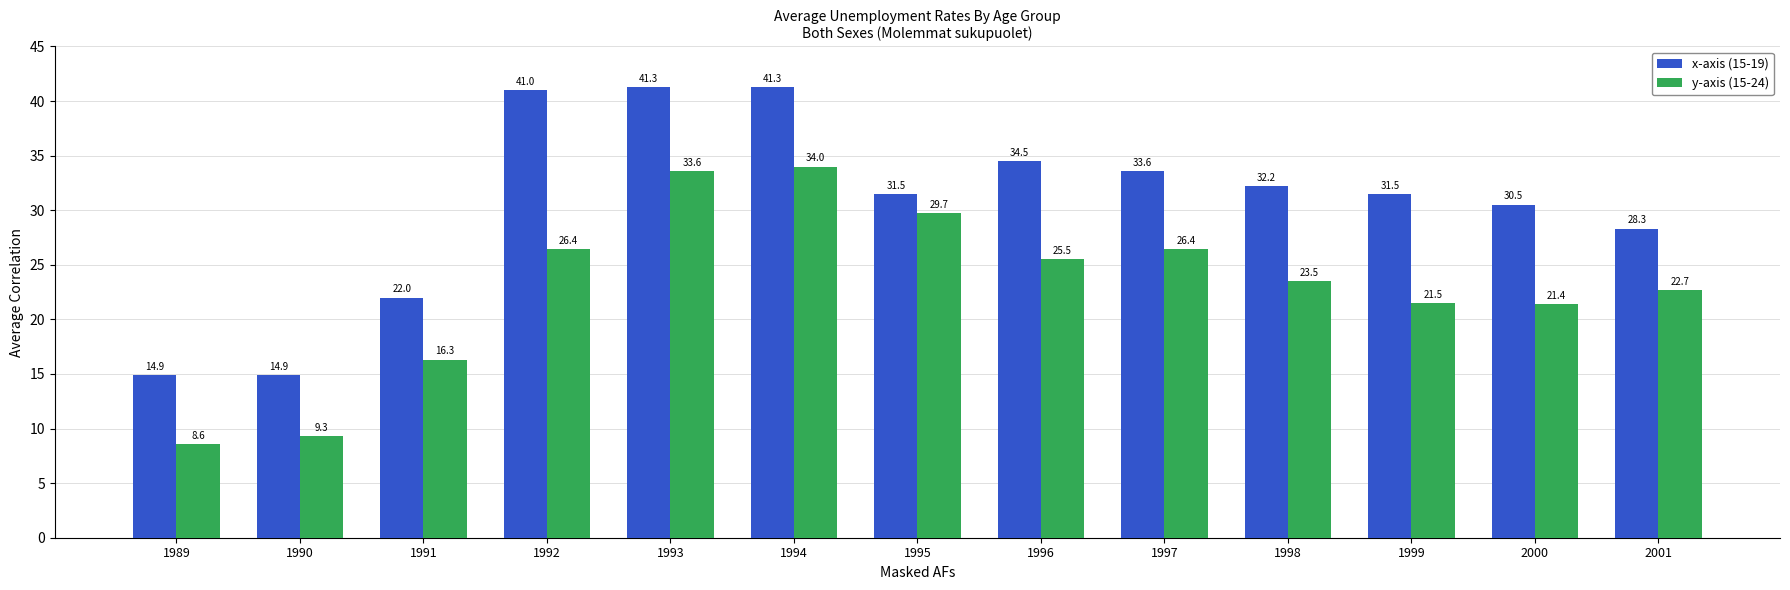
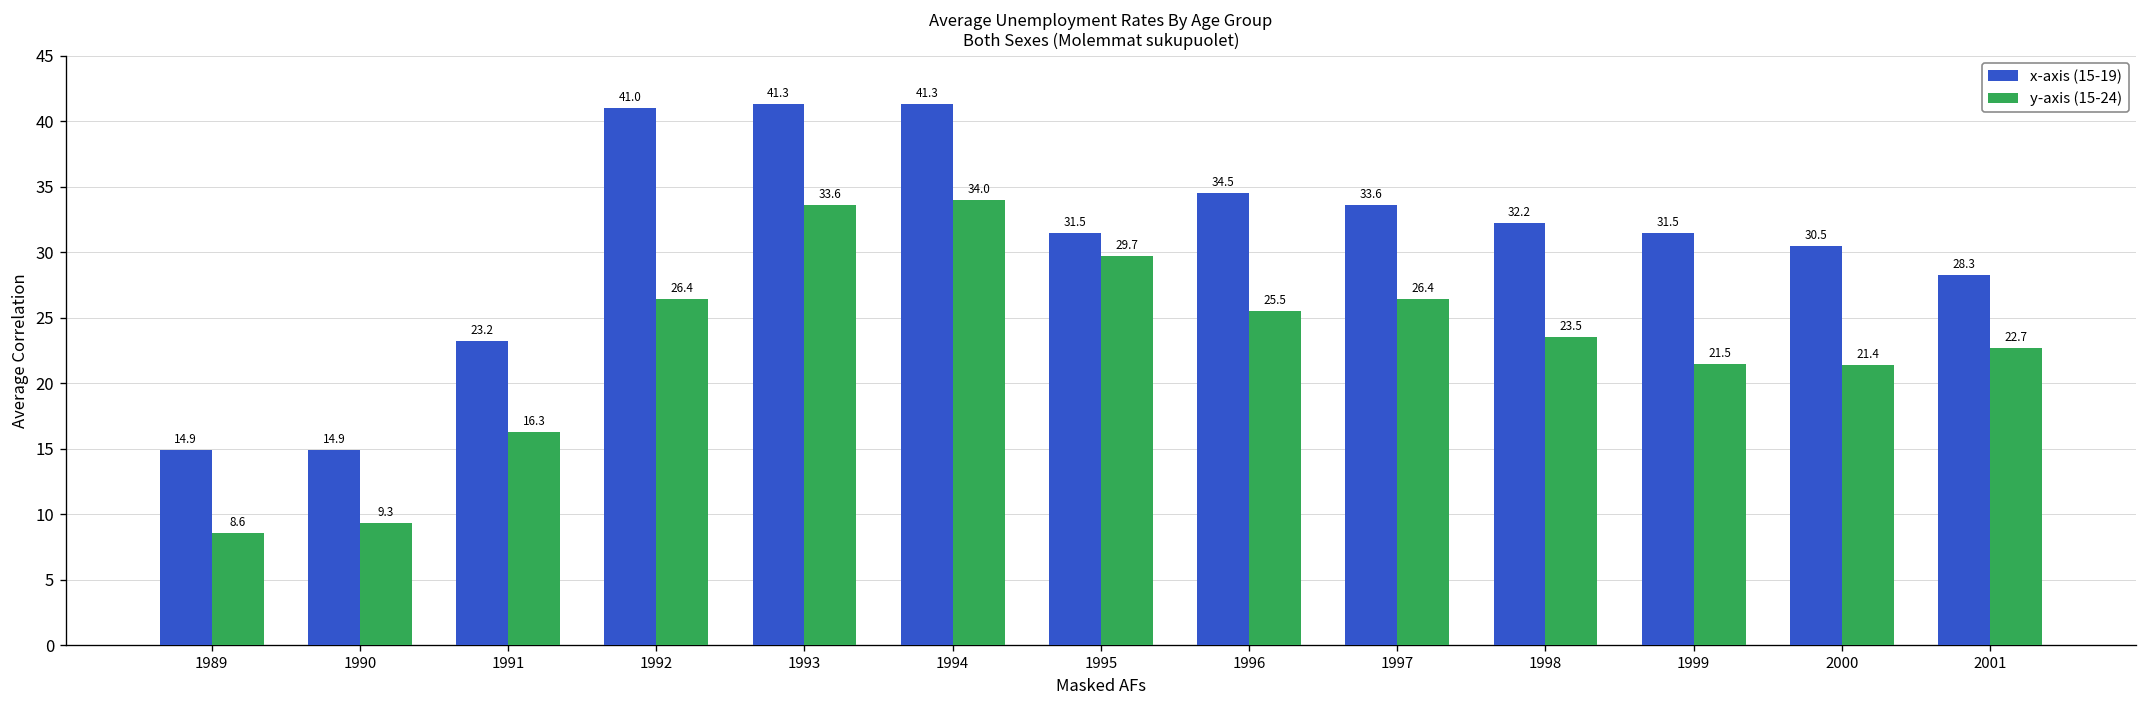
  {
    "x-axis (15-19)": {
      "1989": 14.9,
      "1990": 14.9,
-     "1991": 22.0,
+     "1991": 23.2,
      "1992": 41.0,
      "1993": 41.3,
      "1994": 41.3,
      "1995": 31.5,
      "1996": 34.5,
      "1997": 33.6,
      "1998": 32.2,
      "1999": 31.5,
      "2000": 30.5,
      "2001": 28.3
    },
    "y-axis (15-24)": {
      "1989": 8.6,
      "1990": 9.3,
      "1991": 16.3,
      "1992": 26.4,
      "1993": 33.6,
      "1994": 34.0,
      "1995": 29.7,
      "1996": 25.5,
      "1997": 26.4,
      "1998": 23.5,
      "1999": 21.5,
      "2000": 21.4,
      "2001": 22.7
    }
  }
